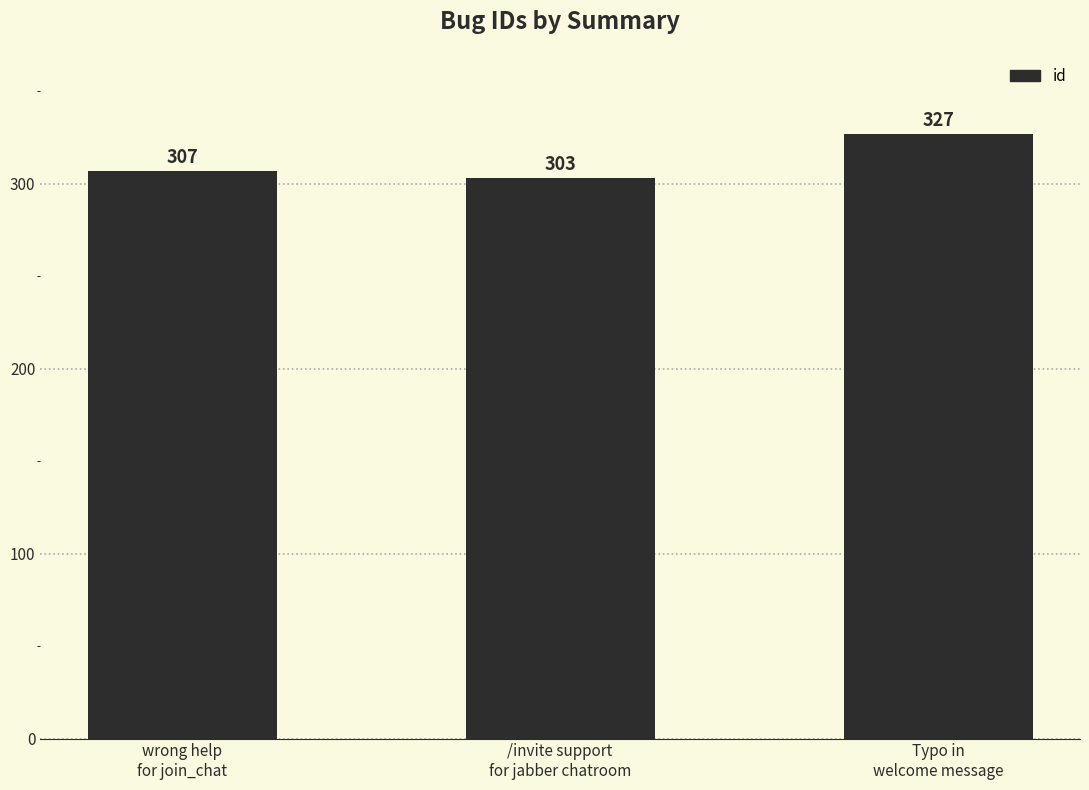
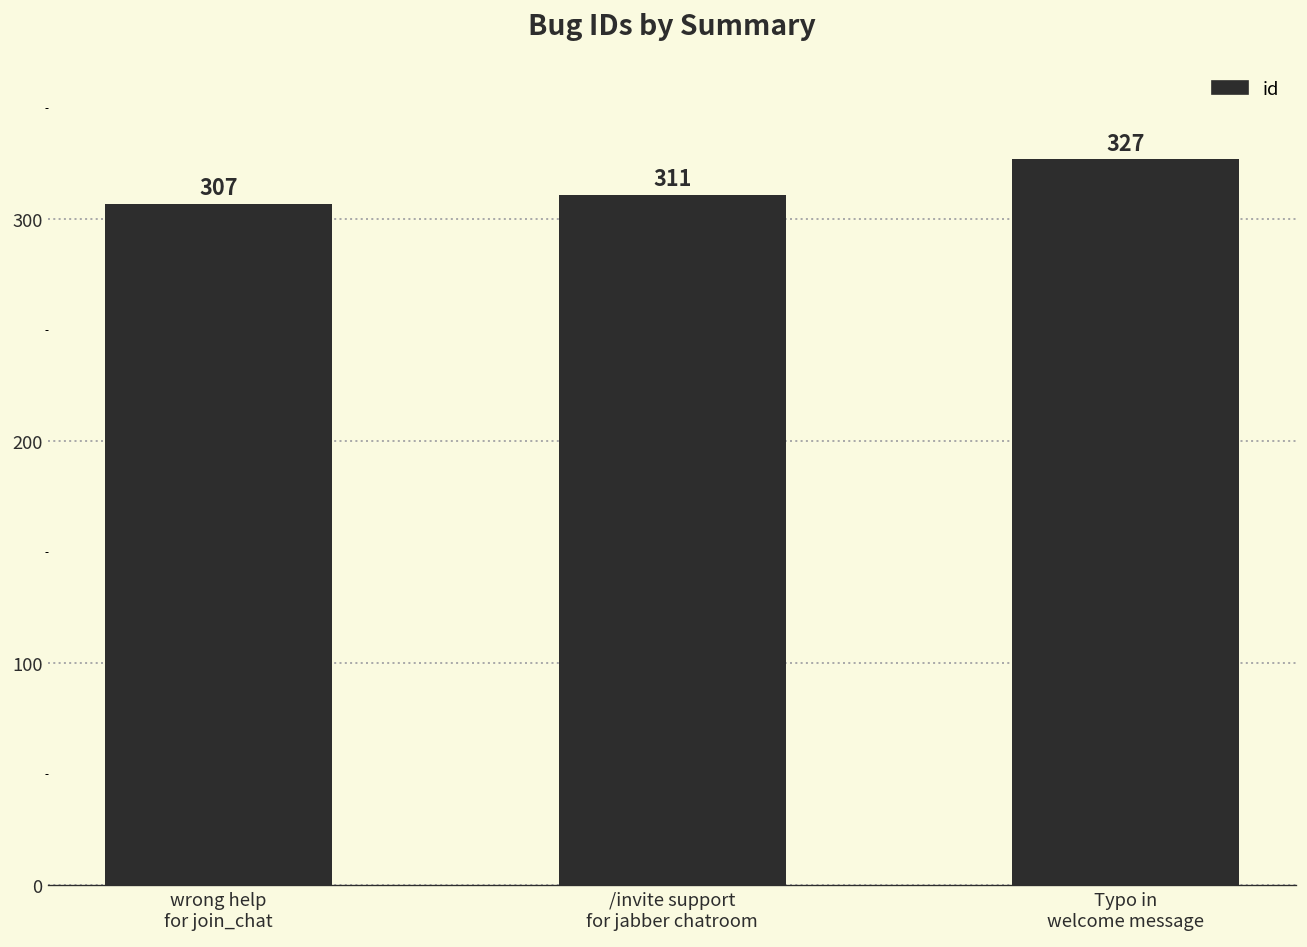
  {
    "wrong help for join_chat": 307,
-   "/invite support for jabber chatroom": 303,
+   "/invite support for jabber chatroom": 311,
    "Typo in welcome message": 327
  }
